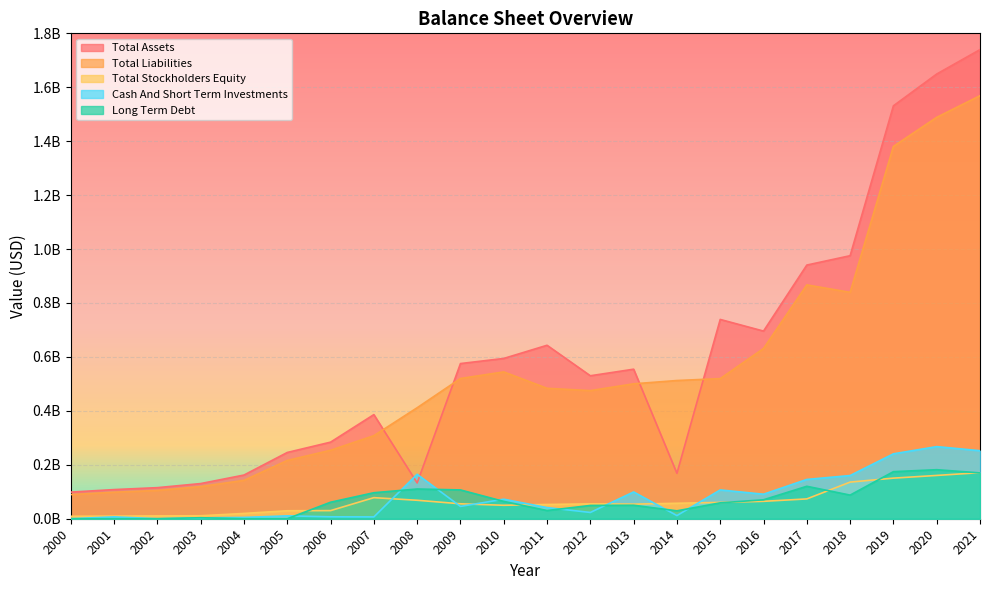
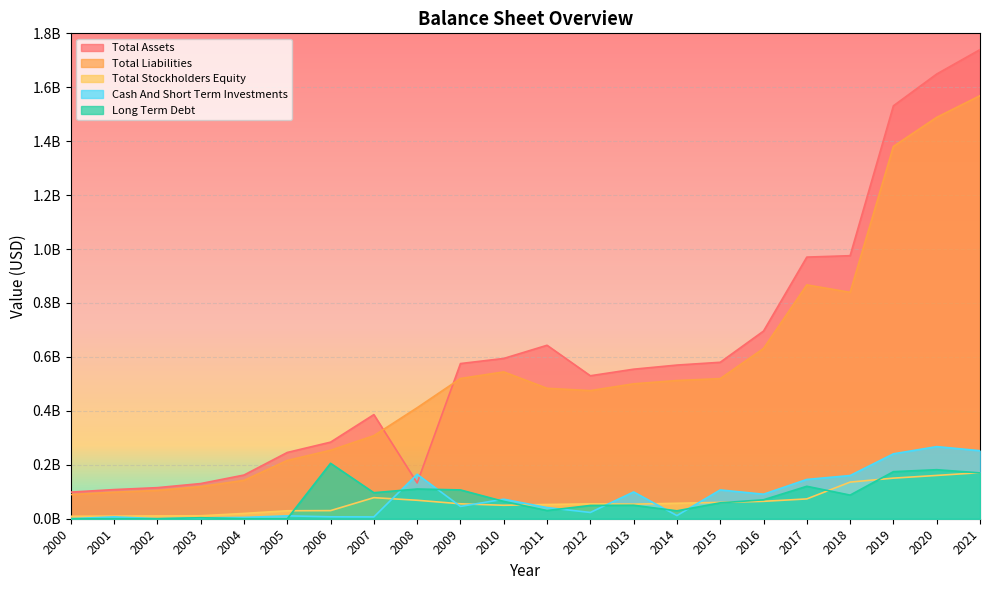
  {
    "Total Assets": {
      "2001": 110000000,
      "2002": 120000000,
      "2003": 130000000,
      "2004": 160000000,
      "2005": 250000000,
      "2006": 280000000,
      "2007": 390000000,
      "2008": 130000000,
      "2009": 580000000,
      "2010": 590000000,
      "2011": 640000000,
      "2012": 530000000,
      "2013": 550000000,
-     "2014": 170000000,
-     "2015": 740000000,
+     "2014": 570000000,
+     "2015": 580000000,
      "2016": 700000000,
-     "2017": 940000000,
+     "2017": 970000000,
      "2018": 980000000,
      "2019": 1530000000,
      "2020": 1650000000,
      "2021": 1740000000
    },
    "Cash And Short Term Investments": {
      "2005": 10000000,
      "2006": 10000000,
      "2007": 10000000,
      "2008": 160000000,
      "2009": 50000000,
      "2011": 40000000,
      "2012": 20000000,
      "2013": 100000000,
      "2014": 10000000,
      "2015": 110000000,
      "2016": 90000000,
      "2017": 150000000,
      "2018": 160000000,
      "2019": 240000000,
      "2020": 270000000,
      "2021": 250000000
    },
    "Long Term Debt": {
      "2005": 0,
-     "2006": 60000000,
+     "2006": 210000000,
      "2007": 100000000,
      "2008": 110000000,
      "2009": 110000000,
      "2011": 30000000,
      "2014": 30000000,
      "2017": 120000000,
      "2018": 90000000,
      "2019": 170000000,
      "2020": 180000000
    }
  }
